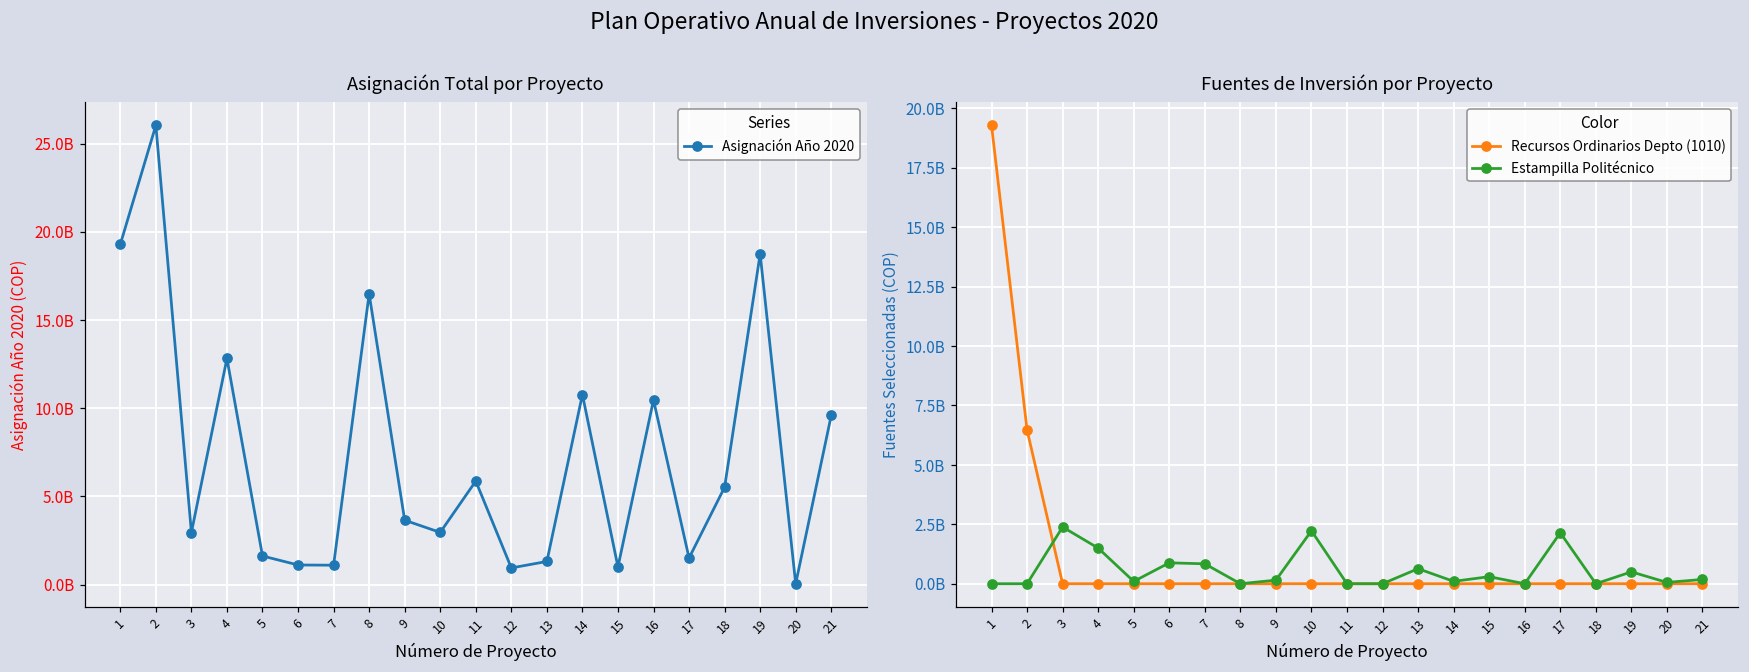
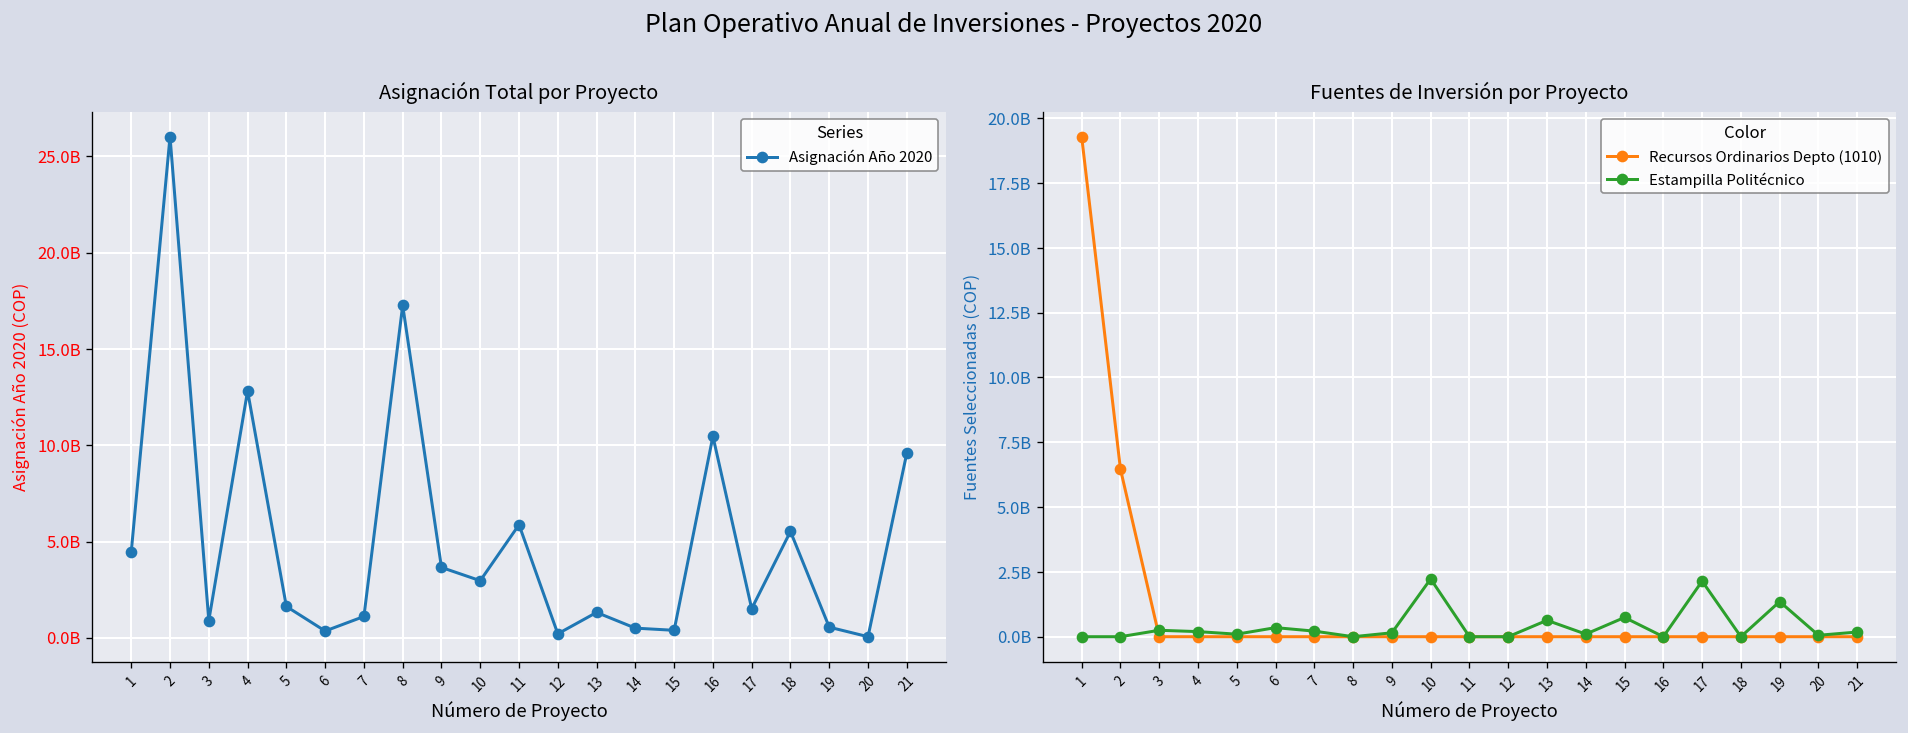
  {
    "Asignación Total por Proyecto": {
-     "1": 19300000000,
+     "1": 4500000000,
      "2": 26000000000,
-     "3": 3000000000,
+     "3": 900000000,
      "4": 12800000000,
      "5": 1600000000,
-     "6": 1100000000,
+     "6": 400000000,
      "7": 1100000000,
-     "8": 16500000000,
+     "8": 17300000000,
      "9": 3700000000,
      "10": 3000000000,
      "11": 5900000000,
-     "12": 1000000000,
+     "12": 200000000,
      "13": 1300000000,
-     "14": 10800000000,
-     "15": 1000000000,
+     "14": 500000000,
+     "15": 400000000,
      "16": 10500000000,
      "17": 1500000000,
      "18": 5500000000,
-     "19": 18700000000,
+     "19": 600000000,
      "20": 100000000,
      "21": 9600000000
    },
    "Fuentes de Inversión por Proyecto": {
      "Recursos Ordinarios Depto (1010)": {
        "1": 19300000000,
        "2": 6500000000,
        "3": 0,
        "4": 0,
        "6": 0,
        "7": 0,
        "9": 0,
        "10": 0,
        "13": 0,
        "15": 0,
        "17": 0,
        "19": 0,
        "21": 0
      },
      "Estampilla Politécnico": {
        "1": 0,
        "2": 0,
-       "3": 2400000000,
-       "4": 1500000000,
-       "6": 900000000,
-       "7": 800000000,
+       "3": 200000000,
+       "4": 200000000,
+       "6": 400000000,
+       "7": 200000000,
        "9": 200000000,
        "10": 2200000000,
        "13": 600000000,
-       "15": 300000000,
+       "15": 700000000,
        "17": 2100000000,
-       "19": 500000000,
+       "19": 1400000000,
        "21": 200000000
      }
    }
  }
